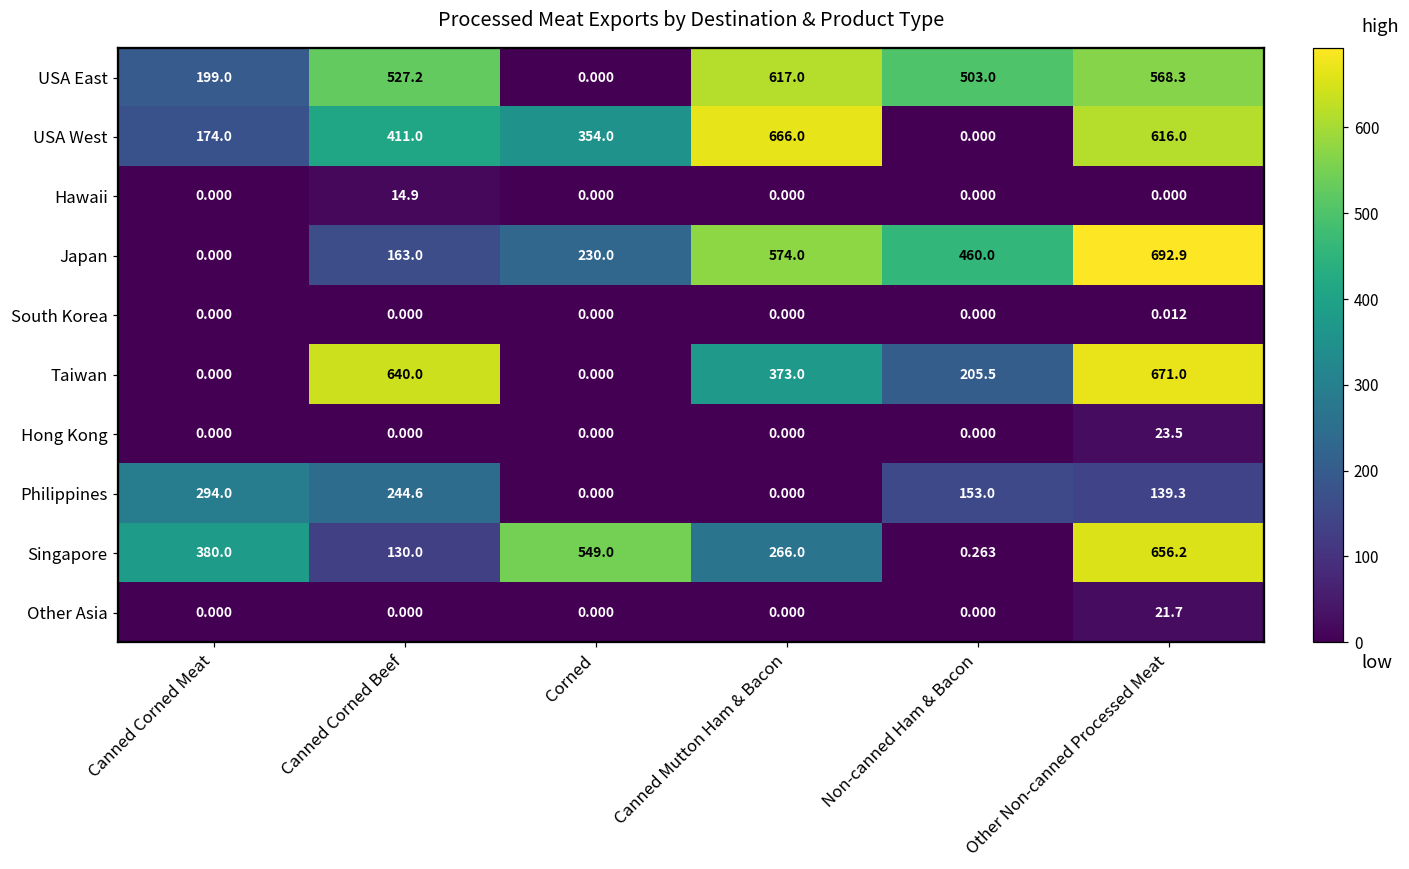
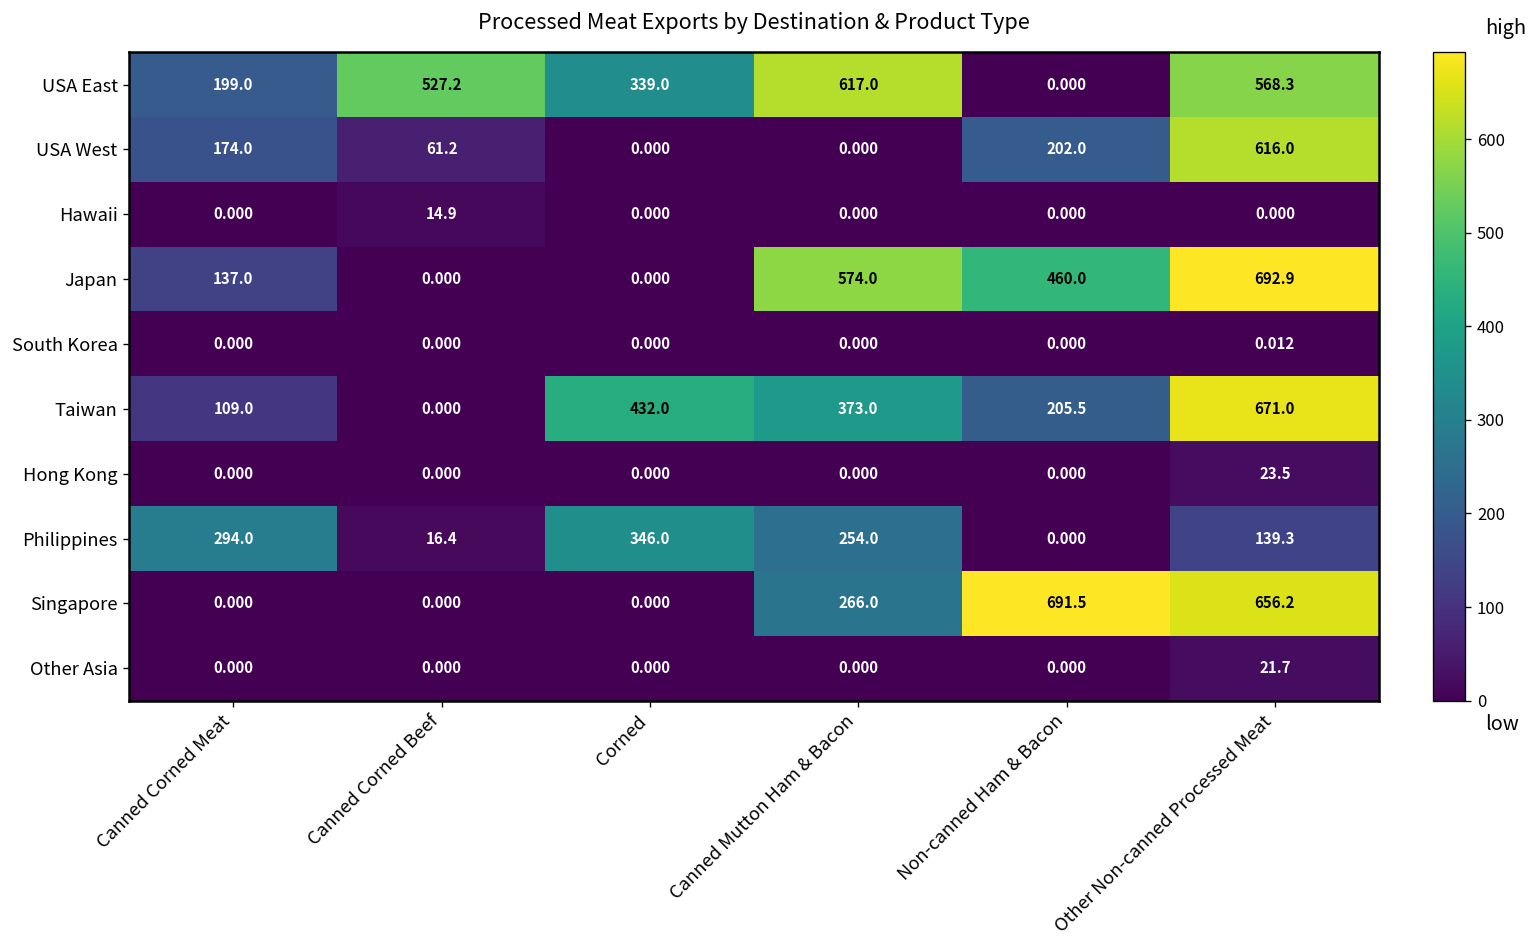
  {
    "USA East": {
      "Canned Corned Meat": 199.0,
      "Canned Corned Beef": 527.2,
-     "Corned": 0.000,
+     "Corned": 339.0,
      "Canned Mutton Ham & Bacon": 617.0,
-     "Non-canned Ham & Bacon": 503.0,
+     "Non-canned Ham & Bacon": 0.000,
      "Other Non-canned Processed Meat": 568.3
    },
    "USA West": {
      "Canned Corned Meat": 174.0,
-     "Canned Corned Beef": 411.0,
-     "Corned": 354.0,
-     "Canned Mutton Ham & Bacon": 666.0,
-     "Non-canned Ham & Bacon": 0.000,
+     "Canned Corned Beef": 61.2,
+     "Corned": 0.000,
+     "Canned Mutton Ham & Bacon": 0.000,
+     "Non-canned Ham & Bacon": 202.0,
      "Other Non-canned Processed Meat": 616.0
    },
    "Hawaii": {
      "Canned Corned Meat": 0.000,
      "Canned Corned Beef": 14.9,
      "Corned": 0.000,
      "Canned Mutton Ham & Bacon": 0.000,
      "Non-canned Ham & Bacon": 0.000,
      "Other Non-canned Processed Meat": 0.000
    },
    "Japan": {
-     "Canned Corned Meat": 0.000,
-     "Canned Corned Beef": 163.0,
-     "Corned": 230.0,
+     "Canned Corned Meat": 137.0,
+     "Canned Corned Beef": 0.000,
+     "Corned": 0.000,
      "Canned Mutton Ham & Bacon": 574.0,
      "Non-canned Ham & Bacon": 460.0,
      "Other Non-canned Processed Meat": 692.9
    },
    "South Korea": {
      "Canned Corned Meat": 0.000,
      "Canned Corned Beef": 0.000,
      "Corned": 0.000,
      "Canned Mutton Ham & Bacon": 0.000,
      "Non-canned Ham & Bacon": 0.000,
      "Other Non-canned Processed Meat": 0.012
    },
    "Taiwan": {
-     "Canned Corned Meat": 0.000,
-     "Canned Corned Beef": 640.0,
-     "Corned": 0.000,
+     "Canned Corned Meat": 109.0,
+     "Canned Corned Beef": 0.000,
+     "Corned": 432.0,
      "Canned Mutton Ham & Bacon": 373.0,
      "Non-canned Ham & Bacon": 205.5,
      "Other Non-canned Processed Meat": 671.0
    },
    "Hong Kong": {
      "Canned Corned Meat": 0.000,
      "Canned Corned Beef": 0.000,
      "Corned": 0.000,
      "Canned Mutton Ham & Bacon": 0.000,
      "Non-canned Ham & Bacon": 0.000,
      "Other Non-canned Processed Meat": 23.5
    },
    "Philippines": {
      "Canned Corned Meat": 294.0,
-     "Canned Corned Beef": 244.6,
-     "Corned": 0.000,
-     "Canned Mutton Ham & Bacon": 0.000,
-     "Non-canned Ham & Bacon": 153.0,
+     "Canned Corned Beef": 16.4,
+     "Corned": 346.0,
+     "Canned Mutton Ham & Bacon": 254.0,
+     "Non-canned Ham & Bacon": 0.000,
      "Other Non-canned Processed Meat": 139.3
    },
    "Singapore": {
-     "Canned Corned Meat": 380.0,
-     "Canned Corned Beef": 130.0,
-     "Corned": 549.0,
+     "Canned Corned Meat": 0.000,
+     "Canned Corned Beef": 0.000,
+     "Corned": 0.000,
      "Canned Mutton Ham & Bacon": 266.0,
-     "Non-canned Ham & Bacon": 0.263,
+     "Non-canned Ham & Bacon": 691.5,
      "Other Non-canned Processed Meat": 656.2
    },
    "Other Asia": {
      "Canned Corned Meat": 0.000,
      "Canned Corned Beef": 0.000,
      "Corned": 0.000,
      "Canned Mutton Ham & Bacon": 0.000,
      "Non-canned Ham & Bacon": 0.000,
      "Other Non-canned Processed Meat": 21.7
    }
  }
